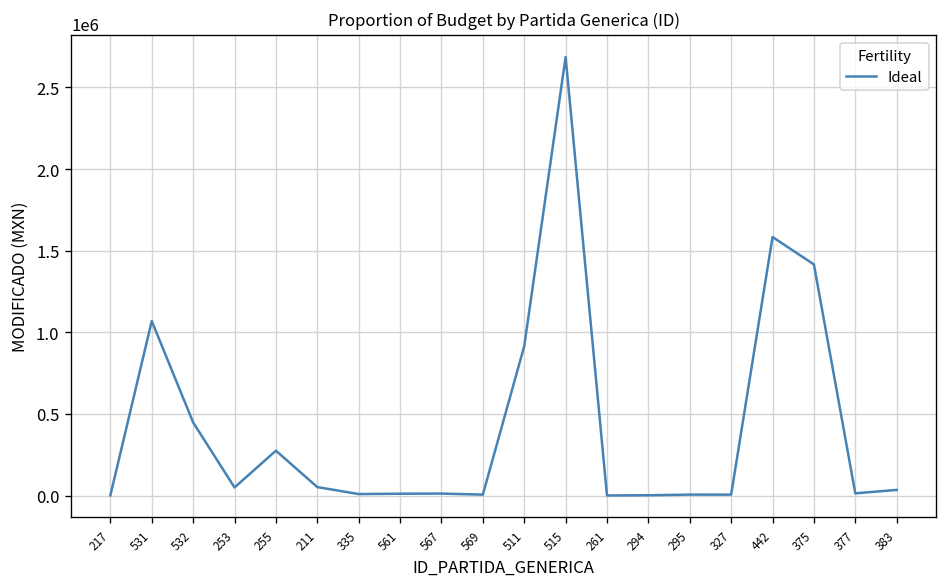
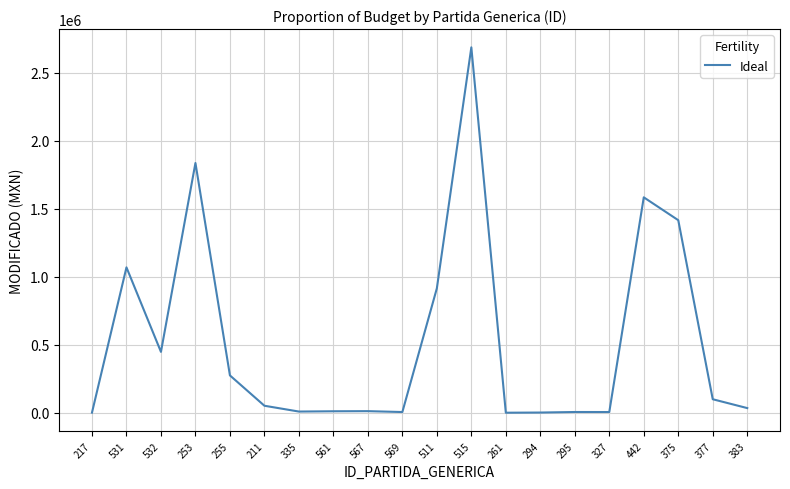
  {
    "217": 0,
    "531": 1070000,
    "532": 450000,
-   "253": 50000,
+   "253": 1840000,
    "255": 280000,
    "211": 50000,
    "335": 10000,
    "561": 10000,
    "567": 10000,
    "569": 10000,
    "511": 920000,
    "515": 2690000,
    "261": 0,
    "294": 0,
    "295": 10000,
    "327": 10000,
    "442": 1580000,
    "375": 1420000,
-   "377": 10000,
+   "377": 100000,
    "383": 40000
  }
